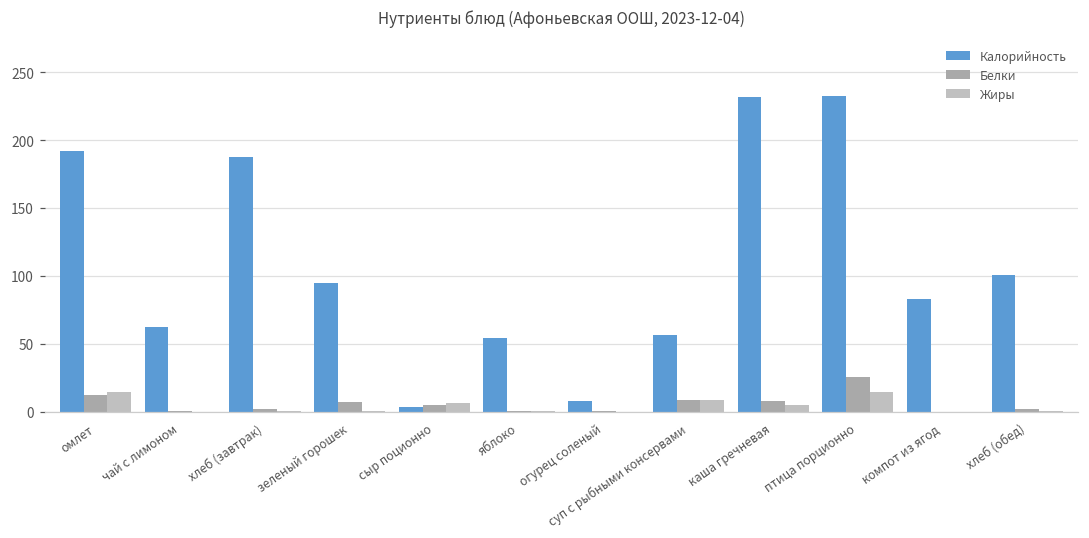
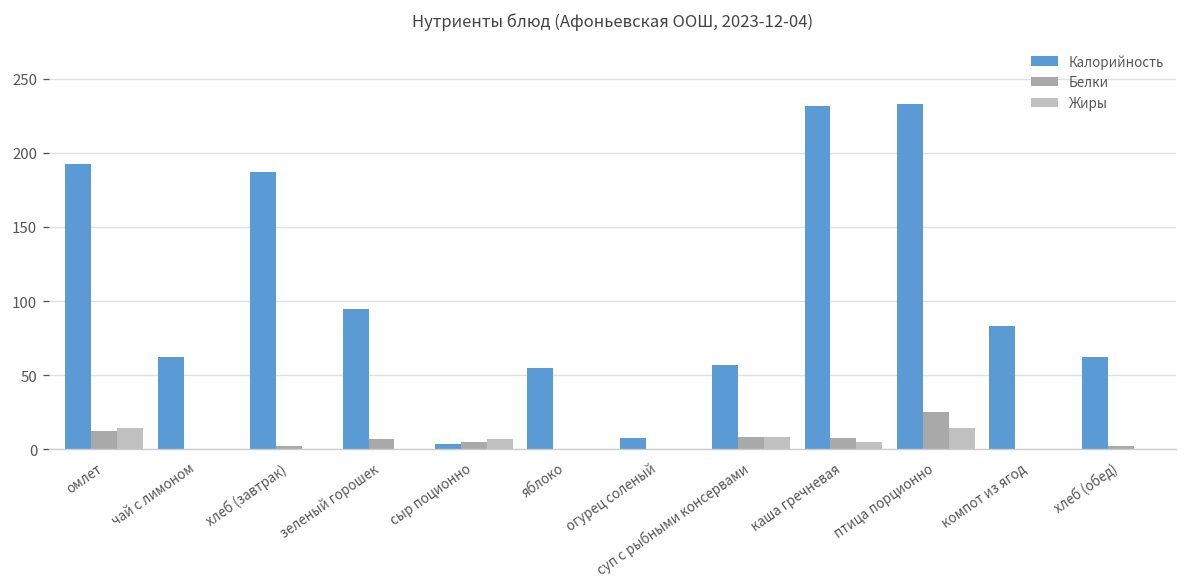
  {
    "Калорийность": {
      "омлет": 192,
      "чай с лимоном": 62,
      "хлеб (завтрак)": 187,
      "зеленый горошек": 95,
      "сыр поционно": 4,
      "яблоко": 55,
      "огурец соленый": 8,
      "суп с рыбными консервами": 57,
      "каша гречневая": 232,
      "птица порционно": 233,
      "компот из ягод": 83,
-     "хлеб (обед)": 100
+     "хлеб (обед)": 63
    }
  }
